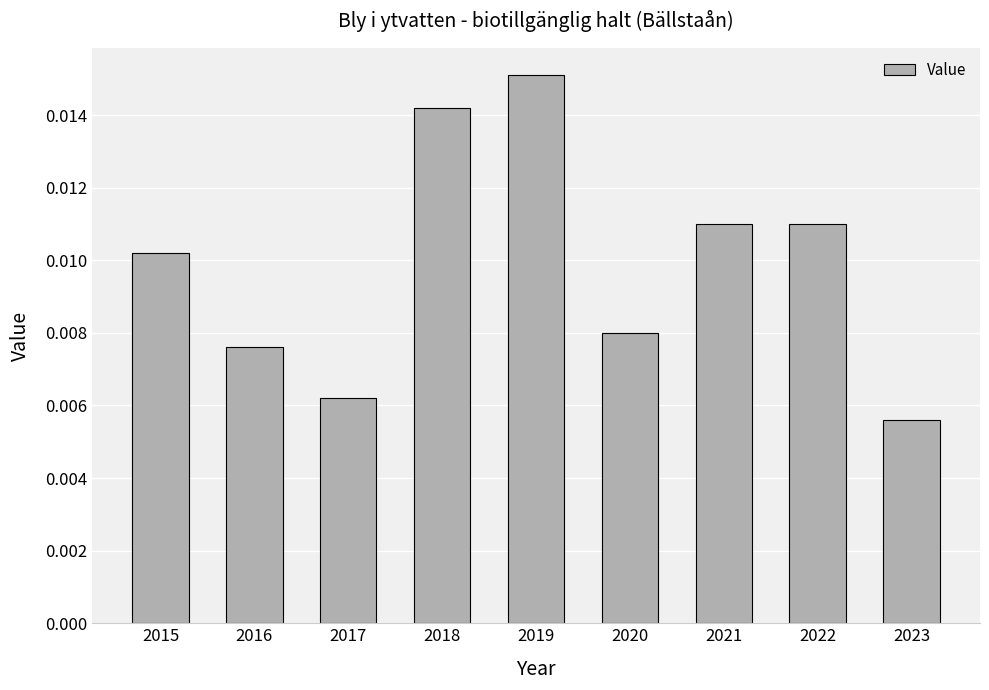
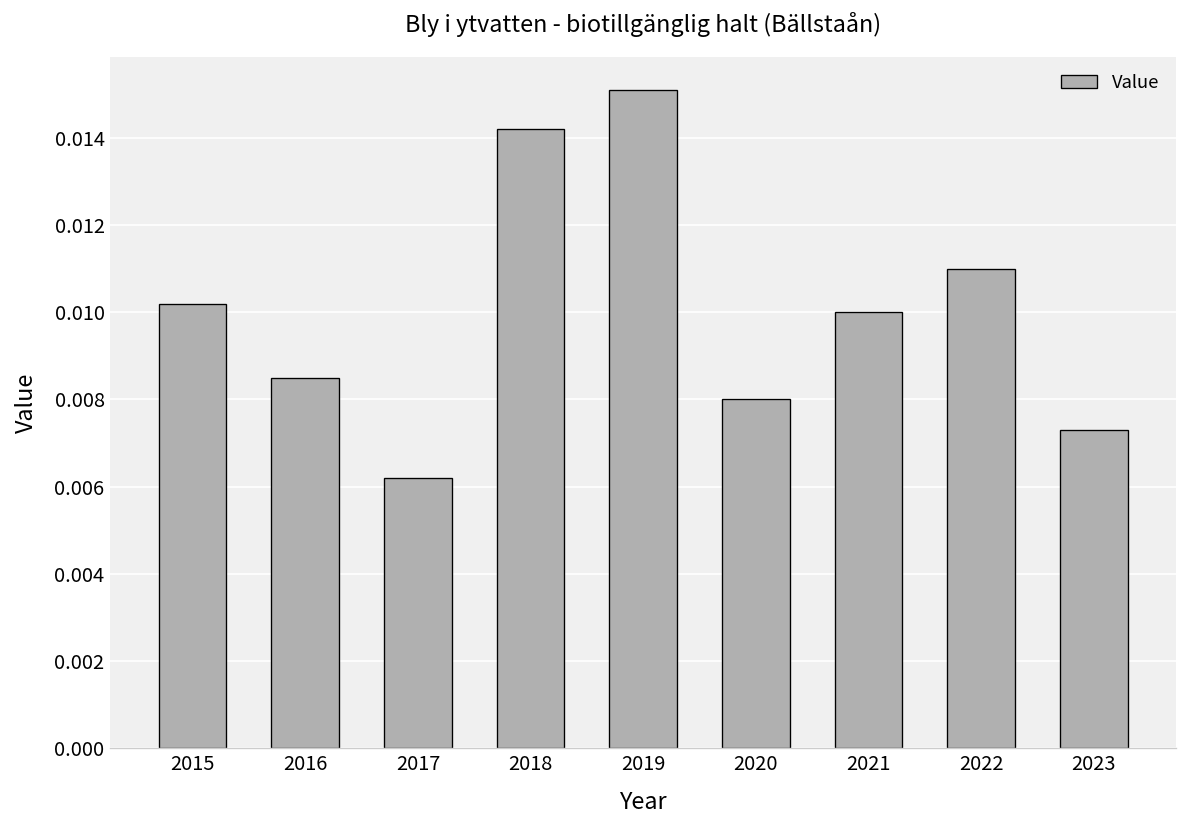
  {
    "2015": 0.0102,
-   "2016": 0.0076,
+   "2016": 0.0085,
    "2017": 0.0062,
    "2018": 0.0142,
    "2019": 0.0151,
    "2020": 0.0080,
-   "2021": 0.011,
+   "2021": 0.010,
    "2022": 0.0110,
-   "2023": 0.0056
+   "2023": 0.0073
  }
